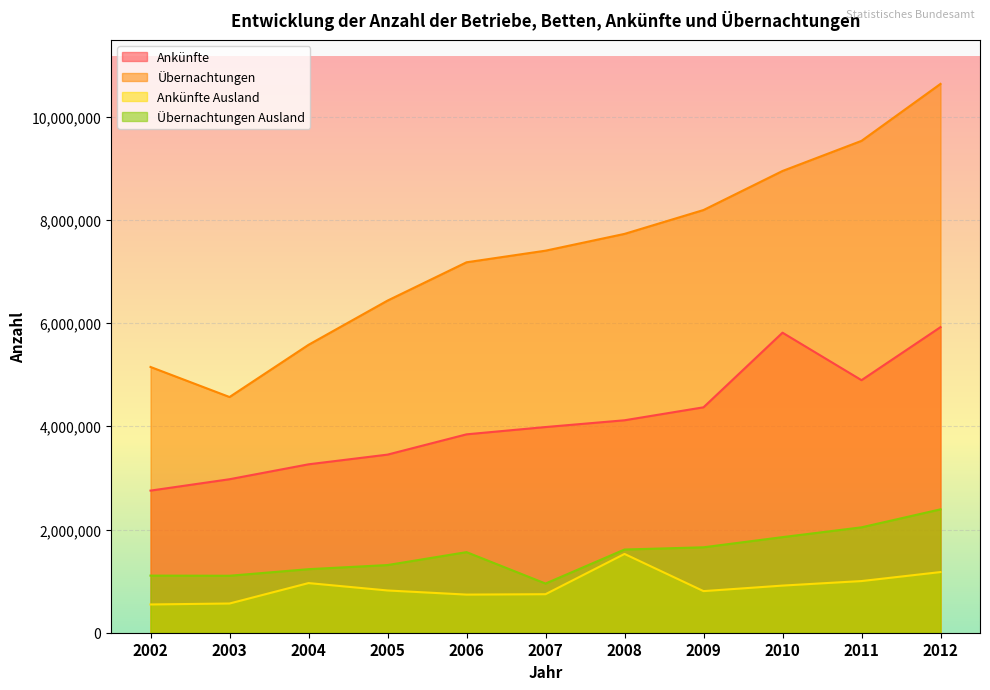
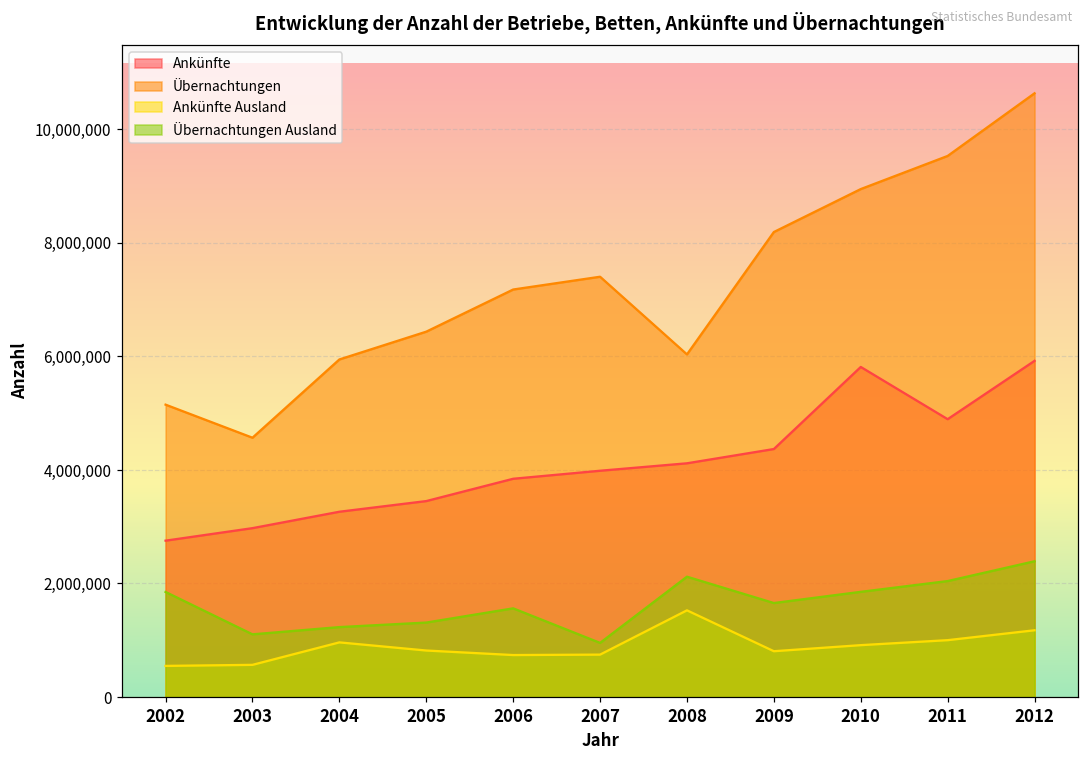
  {
    "Ankünfte": {
      "2002": "2,800,000",
      "2003": "3,000,000",
      "2004": "3,300,000",
      "2005": "3,500,000",
      "2006": "3,800,000",
      "2007": "4,000,000",
      "2008": "4,100,000",
      "2009": "4,400,000",
      "2010": "5,800,000",
      "2011": "4,900,000",
      "2012": "5,900,000"
    },
    "Übernachtungen": {
      "2002": "5,100,000",
      "2003": "4,600,000",
-     "2004": "5,600,000",
+     "2004": "5,900,000",
      "2005": "6,400,000",
      "2006": "7,200,000",
      "2007": "7,400,000",
-     "2008": "7,700,000",
+     "2008": "6,000,000",
      "2009": "8,200,000",
      "2010": "8,900,000",
      "2011": "9,500,000",
      "2012": "10,600,000"
    },
    "Ankünfte Ausland": {
      "2002": "500,000",
      "2003": "600,000",
      "2004": "1,000,000",
      "2005": "800,000",
      "2006": "700,000",
      "2007": "700,000",
      "2008": "1,500,000",
      "2009": "800,000",
      "2010": "900,000",
      "2011": "1,000,000",
      "2012": "1,200,000"
    },
    "Übernachtungen Ausland": {
-     "2002": "1,100,000",
+     "2002": "1,900,000",
      "2003": "1,100,000",
      "2004": "1,200,000",
      "2005": "1,300,000",
      "2006": "1,600,000",
      "2007": "1,000,000",
-     "2008": "1,600,000",
+     "2008": "2,100,000",
      "2009": "1,700,000",
      "2010": "1,900,000",
      "2011": "2,000,000",
      "2012": "2,400,000"
    }
  }
